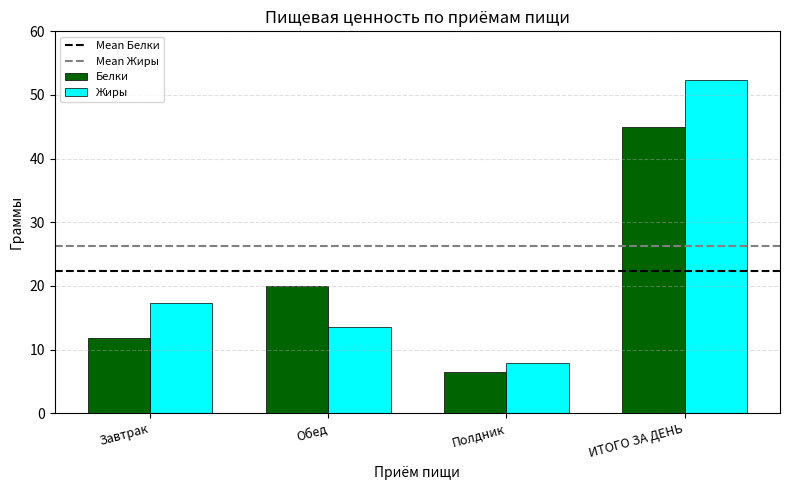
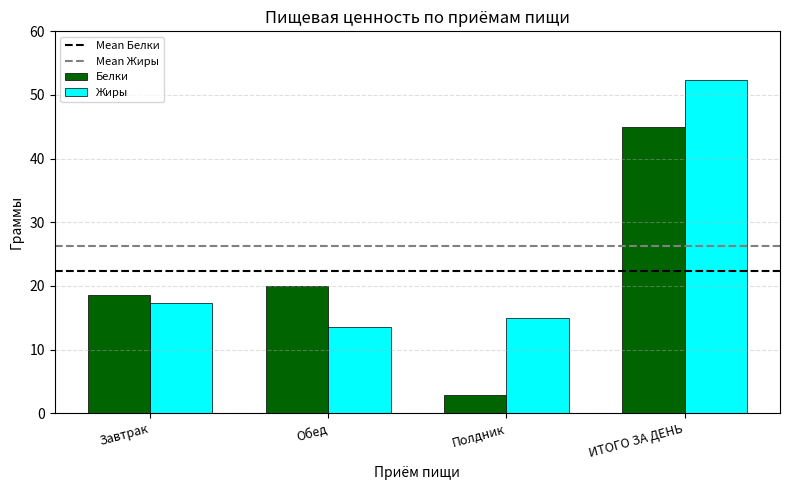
  {
    "Белки": {
-     "Завтрак": 12,
+     "Завтрак": 19,
      "Обед": 20,
-     "Полдник": 7,
+     "Полдник": 3,
      "ИТОГО ЗА ДЕНЬ": 45
    },
    "Жиры": {
      "Завтрак": 17,
      "Обед": 14,
-     "Полдник": 8,
+     "Полдник": 15,
      "ИТОГО ЗА ДЕНЬ": 52
    }
  }
